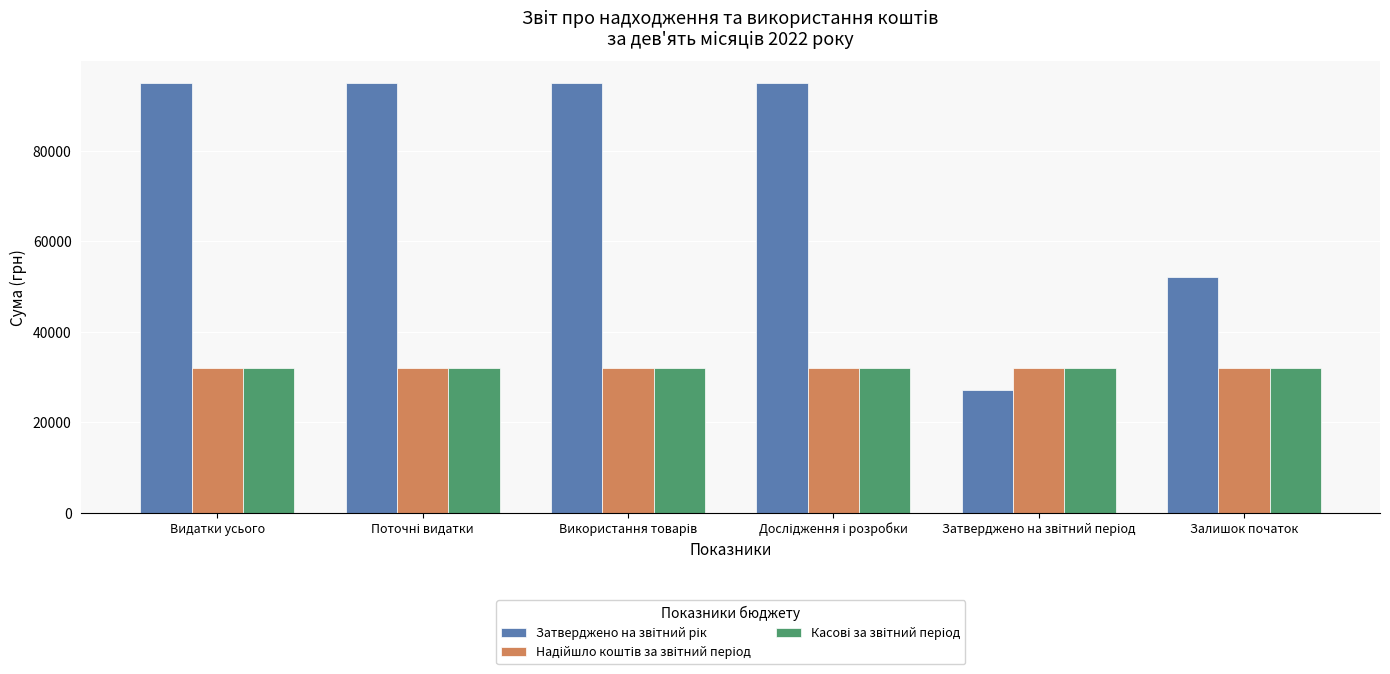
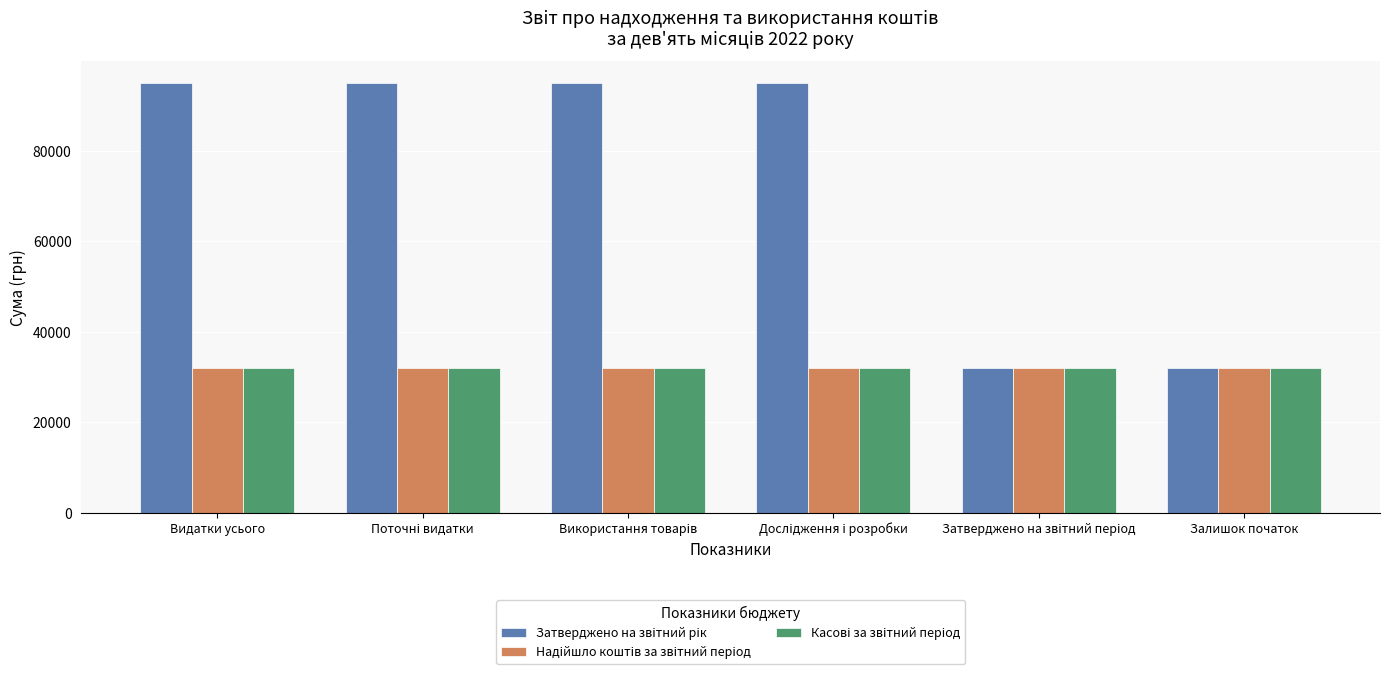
  {
    "Затверджено на звітний рік": {
      "Видатки усього": 95000,
      "Поточні видатки": 95000,
      "Використання товарів": 95000,
      "Дослідження і розробки": 95000,
-     "Затверджено на звітний період": 27000,
-     "Залишок початок": 52000
+     "Затверджено на звітний період": 32000,
+     "Залишок початок": 32000
    },
    "Надійшло коштів за звітний період": {
      "Видатки усього": 32000,
      "Поточні видатки": 32000,
      "Використання товарів": 32000,
      "Дослідження і розробки": 32000,
      "Затверджено на звітний період": 32000,
      "Залишок початок": 32000
    },
    "Касові за звітний період": {
      "Видатки усього": 32000,
      "Поточні видатки": 32000,
      "Використання товарів": 32000,
      "Дослідження і розробки": 32000,
      "Затверджено на звітний період": 32000,
      "Залишок початок": 32000
    }
  }
